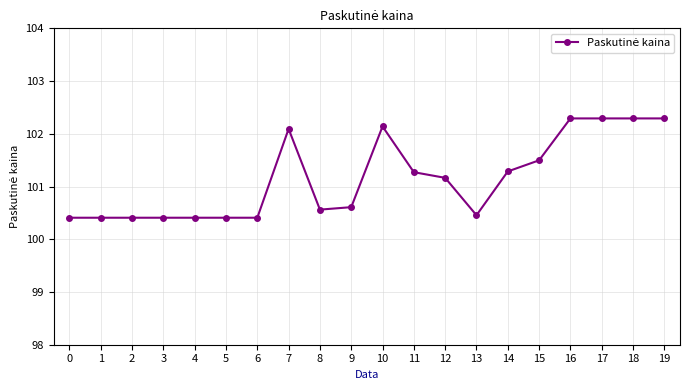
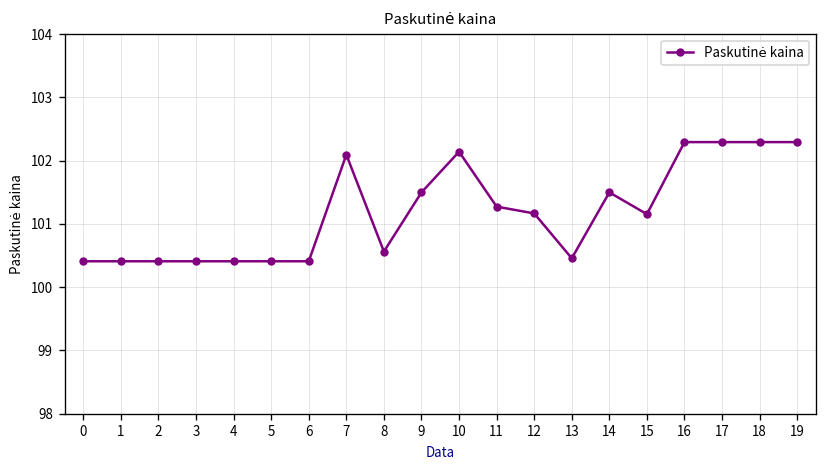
  {
    "0": 100.4,
    "1": 100.4,
    "2": 100.4,
    "3": 100.4,
    "4": 100.4,
    "5": 100.4,
    "6": 100.4,
    "7": 102.1,
    "8": 100.6,
-   "9": 100.6,
+   "9": 101.5,
    "10": 102.1,
    "11": 101.3,
    "12": 101.2,
    "13": 100.5,
-   "14": 101.3,
-   "15": 101.5,
+   "14": 101.5,
+   "15": 101.2,
    "16": 102.3,
    "17": 102.3,
    "18": 102.3,
    "19": 102.3
  }
